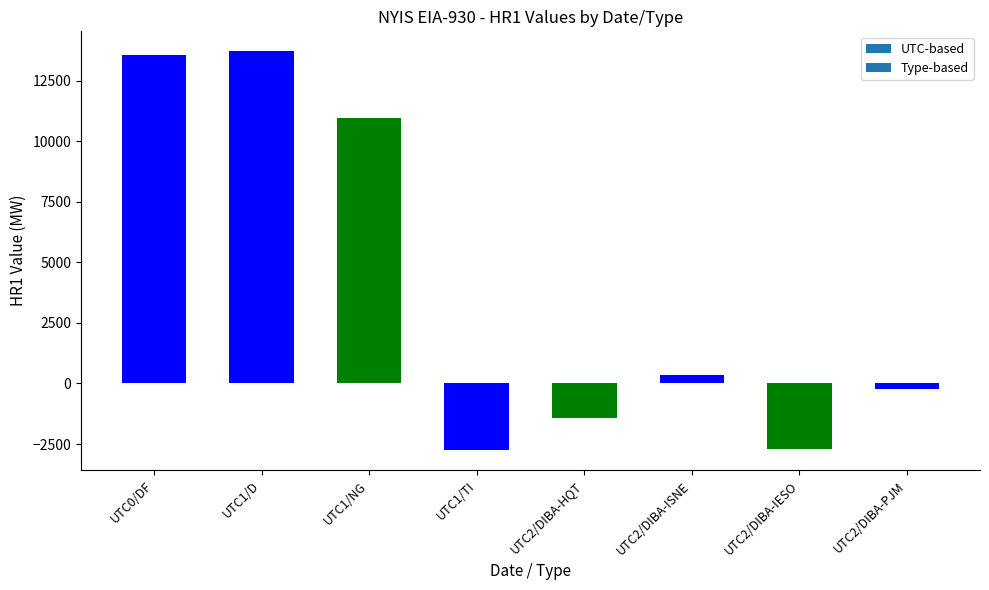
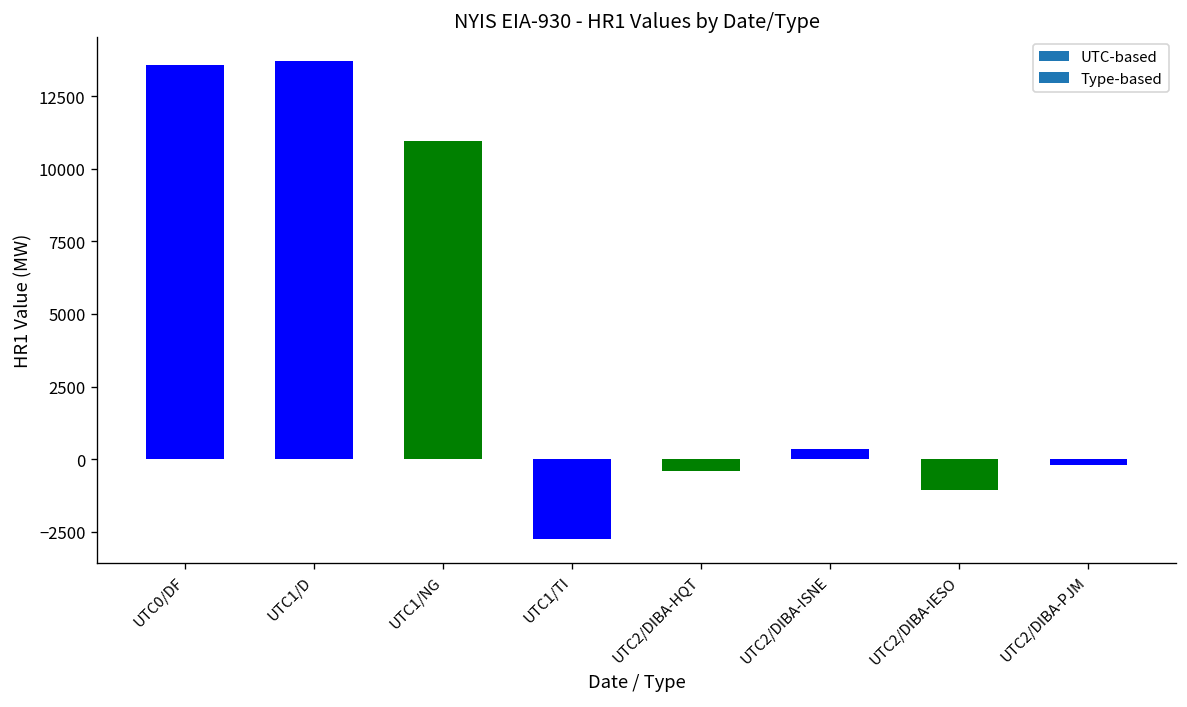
  {
    "UTC0/DF": 13600,
    "UTC1/D": 13700,
    "UTC1/NG": 11000,
    "UTC1/TI": -2800,
-   "UTC2/DIBA-HQT": -1400,
+   "UTC2/DIBA-HQT": -400,
    "UTC2/DIBA-ISNE": 400,
-   "UTC2/DIBA-IESO": -2700,
+   "UTC2/DIBA-IESO": -1100,
    "UTC2/DIBA-PJM": -200
  }
